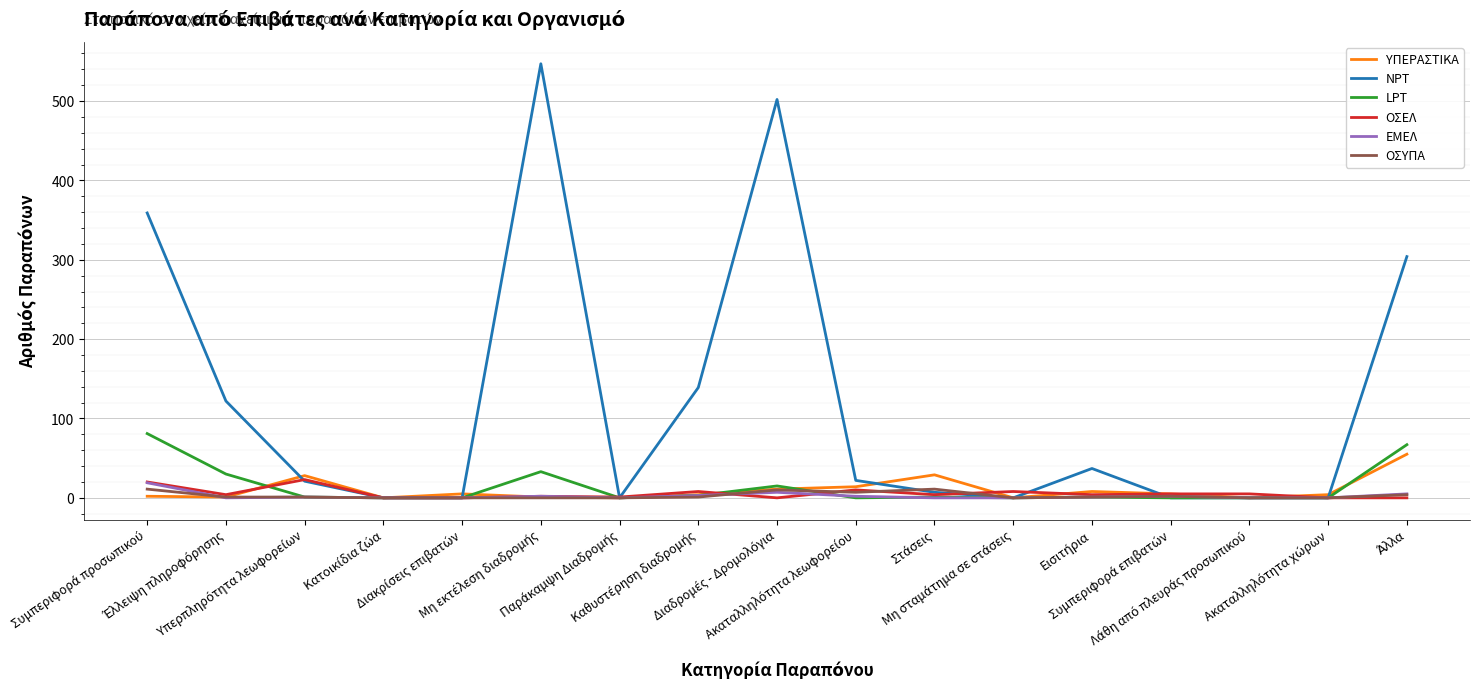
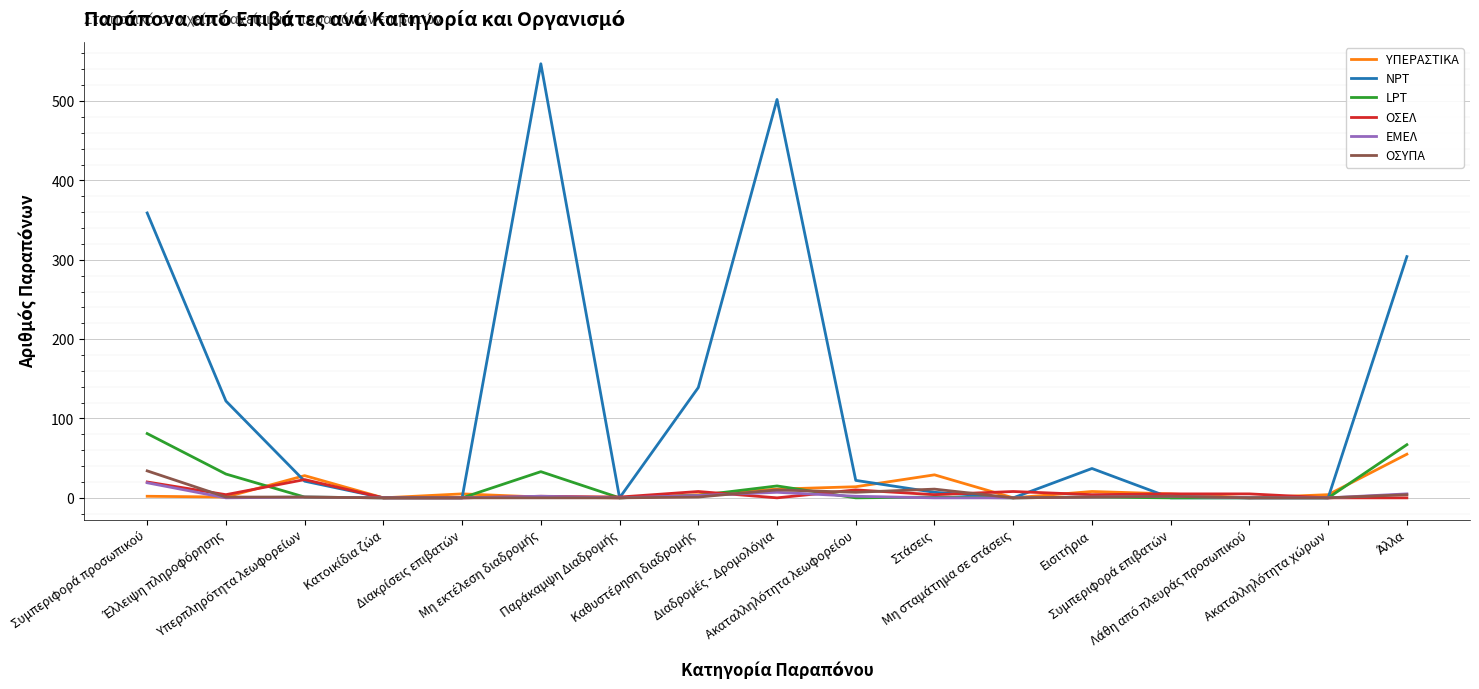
  {
    "ΥΠΕΡΑΣΤΙΚΑ": {
      "Συμπεριφορά προσωπικού": 0,
      "Υπερπληρότητα λεωφορείων": 30,
      "Διακρίσεις επιβατών": 10,
      "Ακαταλληλότητα λεωφορείου": 10,
      "Στάσεις": 30,
      "Εισιτήρια": 10,
      "Ακαταλληλότητα χώρων": 0,
      "Άλλα": 60
    },
    "NPT": {
      "Συμπεριφορά προσωπικού": 360,
      "Έλλειψη πληροφόρησης": 120,
      "Μη εκτέλεση διαδρομής": 550,
      "Καθυστέρηση διαδρομής": 140,
      "Διαδρομές - Δρομολόγια": 500,
      "Ακαταλληλότητα λεωφορείου": 20,
      "Εισιτήρια": 40,
      "Άλλα": 300
    },
    "LPT": {
      "Συμπεριφορά προσωπικού": 80,
      "Έλλειψη πληροφόρησης": 30,
      "Μη εκτέλεση διαδρομής": 30,
      "Διαδρομές - Δρομολόγια": 20,
      "Άλλα": 70
    },
    "ΟΣΕΛ": {
      "Καθυστέρηση διαδρομής": 10,
      "Διαδρομές - Δρομολόγια": 0,
      "Μη σταμάτημα σε στάσεις": 10,
      "Λάθη από πλευράς προσωπικού": 10,
      "Άλλα": 0
    },
    "ΟΣΥΠΑ": {
-     "Συμπεριφορά προσωπικού": 10,
+     "Συμπεριφορά προσωπικού": 30,
      "Στάσεις": 10
    }
  }
